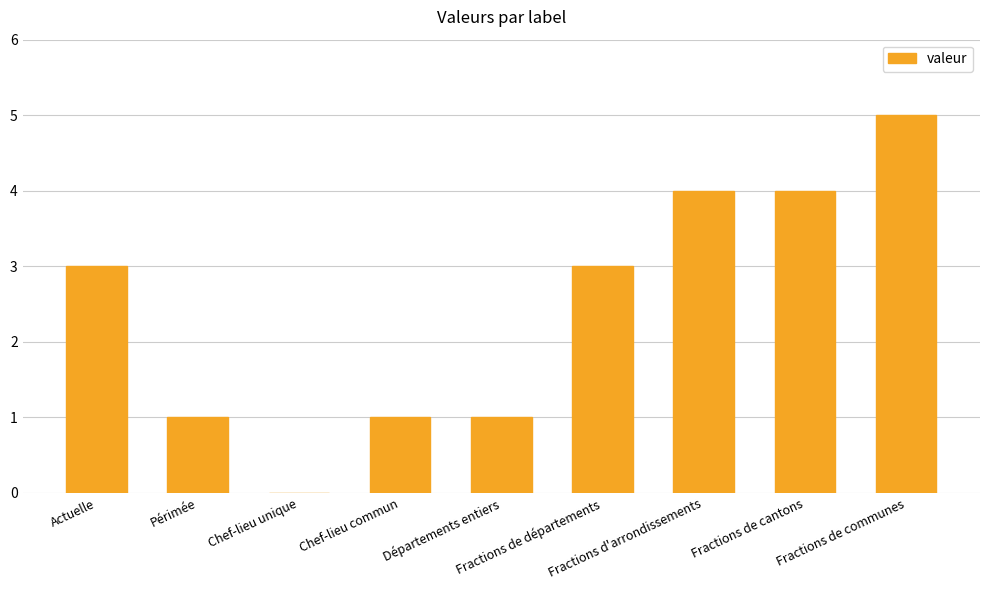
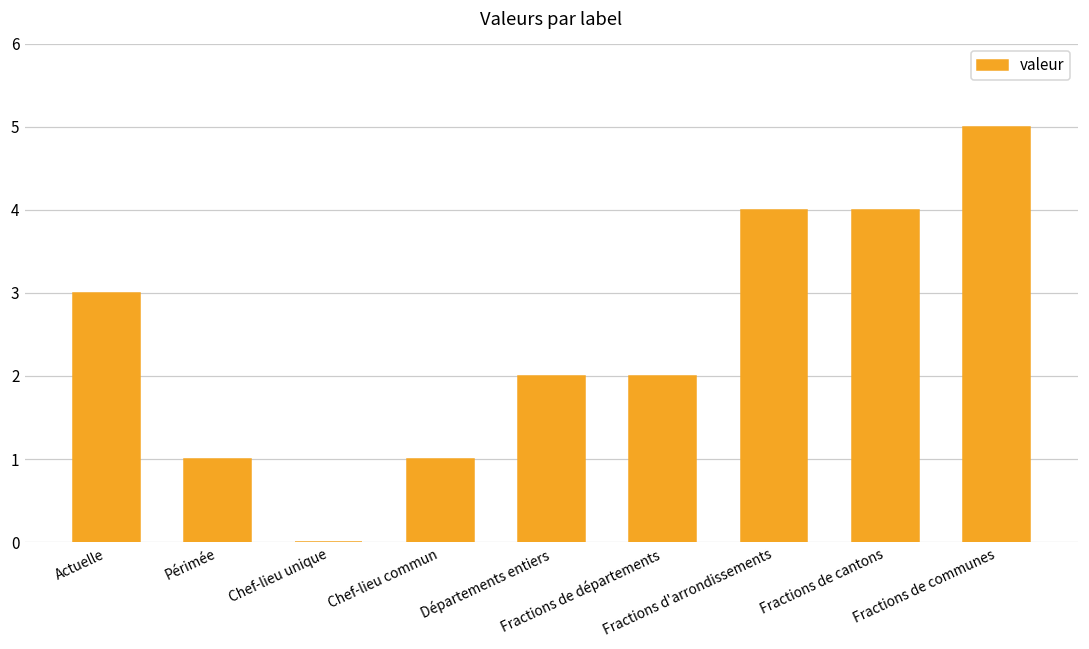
  {
    "Actuelle": 3,
    "Périmée": 1,
    "Chef-lieu unique": 0,
    "Chef-lieu commun": 1,
-   "Départements entiers": 1,
-   "Fractions de départements": 3,
+   "Départements entiers": 2,
+   "Fractions de départements": 2,
    "Fractions d'arrondissements": 4,
    "Fractions de cantons": 4,
    "Fractions de communes": 5
  }
